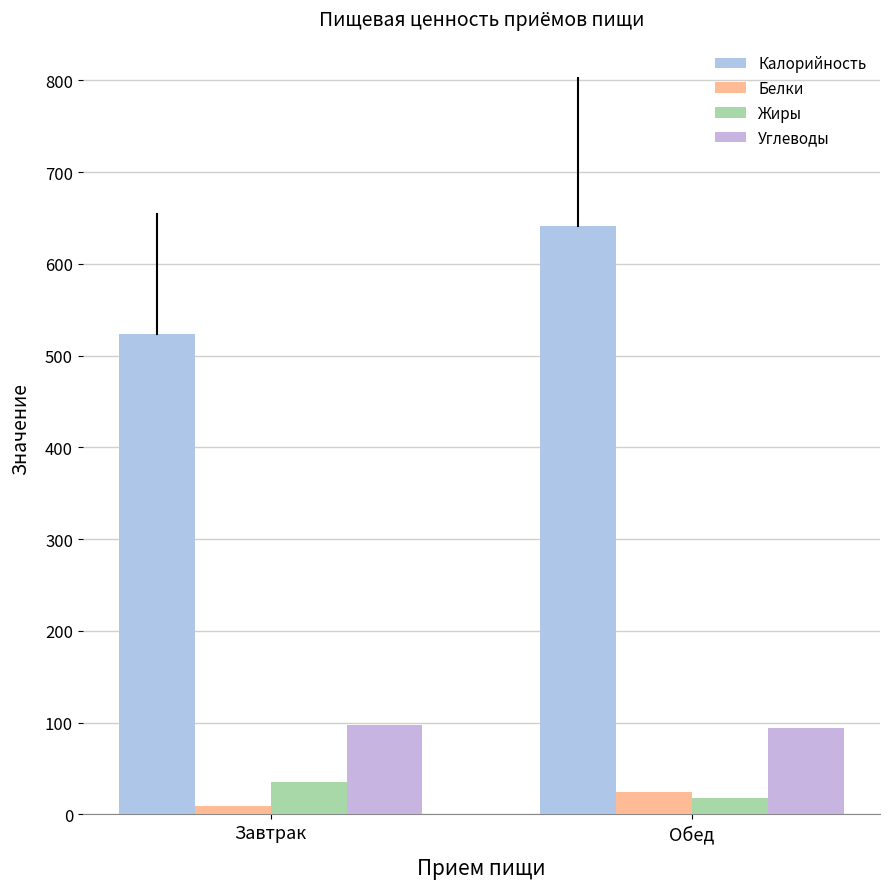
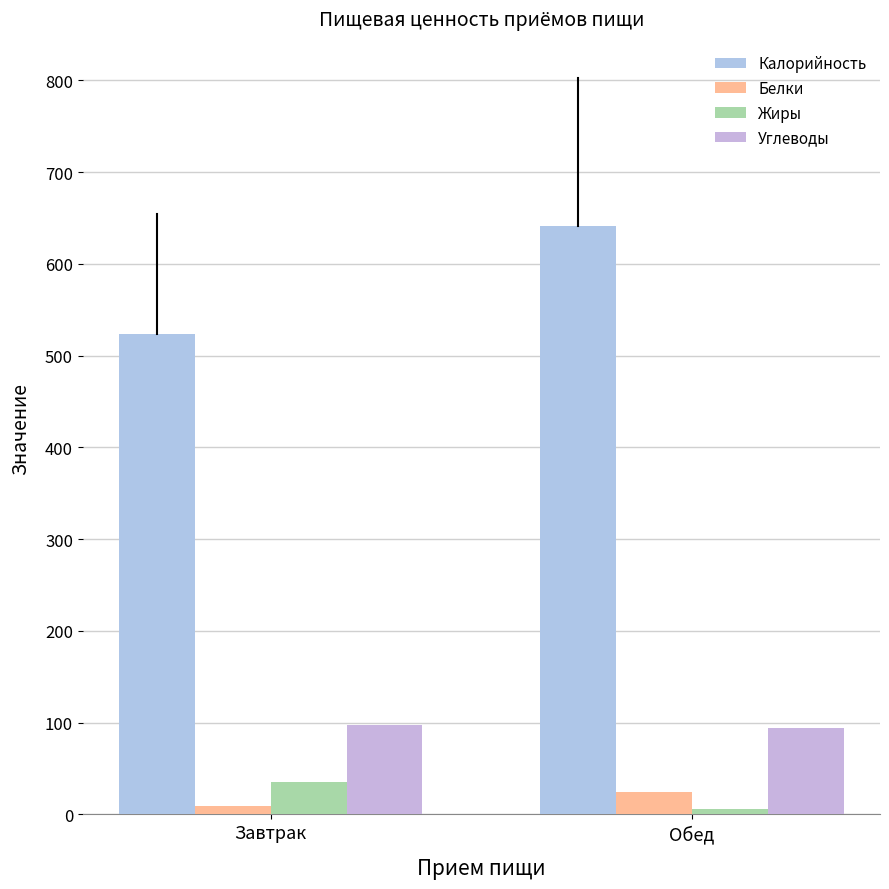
  {
    "Белки": {
      "Завтрак": 10,
      "Обед": 20
    },
    "Жиры": {
      "Завтрак": 40,
-     "Обед": 20
+     "Обед": 10
    }
  }
